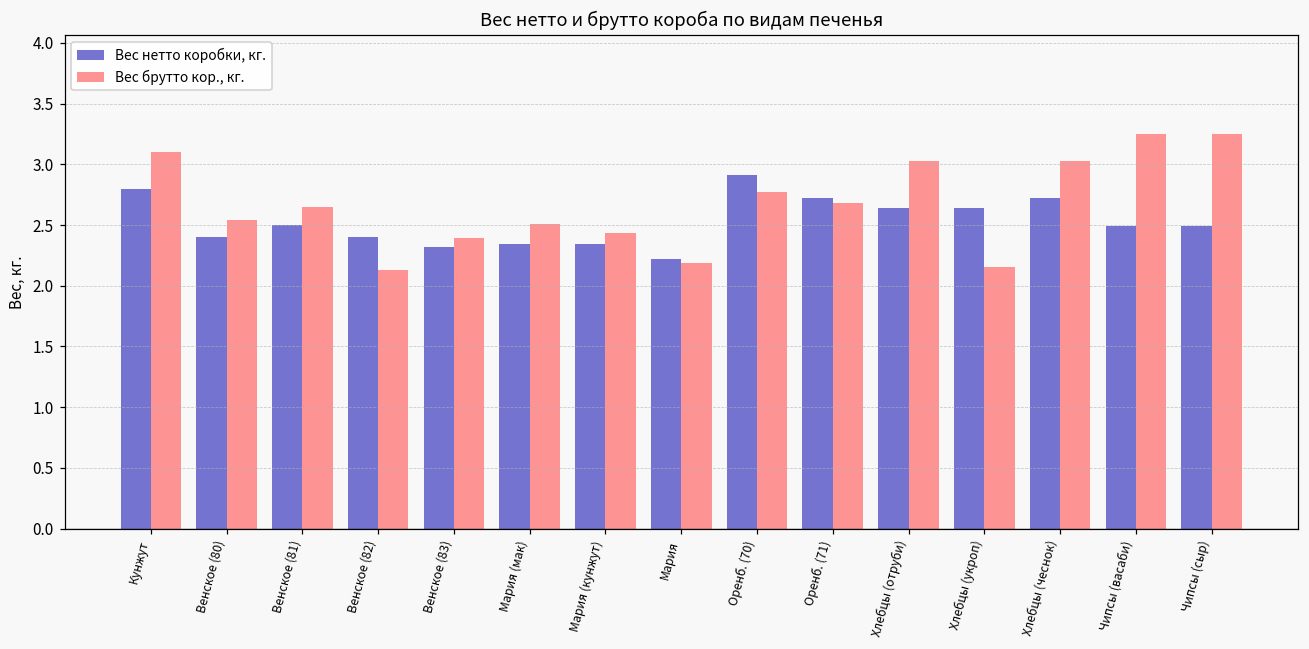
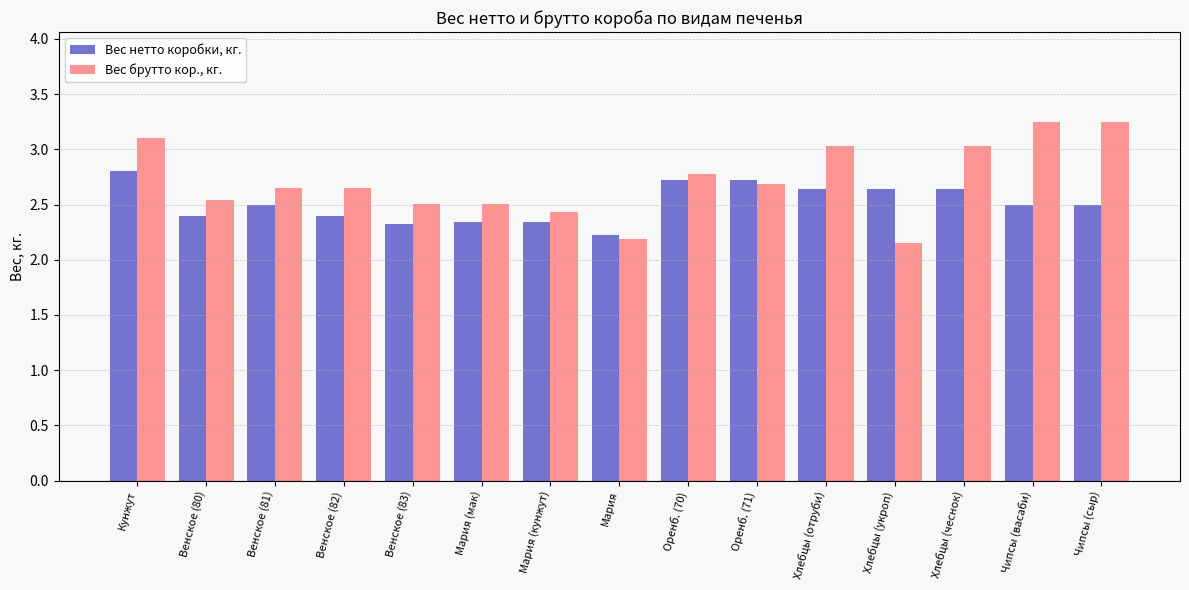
  {
    "Вес нетто коробки, кг.": {
      "Кунжут": 2.80,
      "Венское (80)": 2.40,
      "Венское (81)": 2.50,
      "Венское (82)": 2.40,
      "Венское (83)": 2.32,
      "Мария (мак)": 2.34,
      "Мария (кунжут)": 2.34,
      "Мария": 2.22,
-     "Оренб. (70)": 2.91,
+     "Оренб. (70)": 2.72,
      "Оренб. (71)": 2.72,
      "Хлебцы (отруби)": 2.64,
      "Хлебцы (укроп)": 2.64,
-     "Хлебцы (чеснок)": 2.72,
+     "Хлебцы (чеснок)": 2.64,
      "Чипсы (васаби)": 2.50,
      "Чипсы (сыр)": 2.50
    },
    "Вес брутто кор., кг.": {
      "Кунжут": 3.10,
      "Венское (80)": 2.54,
      "Венское (81)": 2.65,
-     "Венское (82)": 2.13,
-     "Венское (83)": 2.40,
+     "Венское (82)": 2.65,
+     "Венское (83)": 2.51,
      "Мария (мак)": 2.51,
      "Мария (кунжут)": 2.43,
      "Мария": 2.19,
      "Оренб. (70)": 2.78,
      "Оренб. (71)": 2.68,
      "Хлебцы (отруби)": 3.03,
      "Хлебцы (укроп)": 2.15,
      "Хлебцы (чеснок)": 3.03,
      "Чипсы (васаби)": 3.25,
      "Чипсы (сыр)": 3.25
    }
  }
